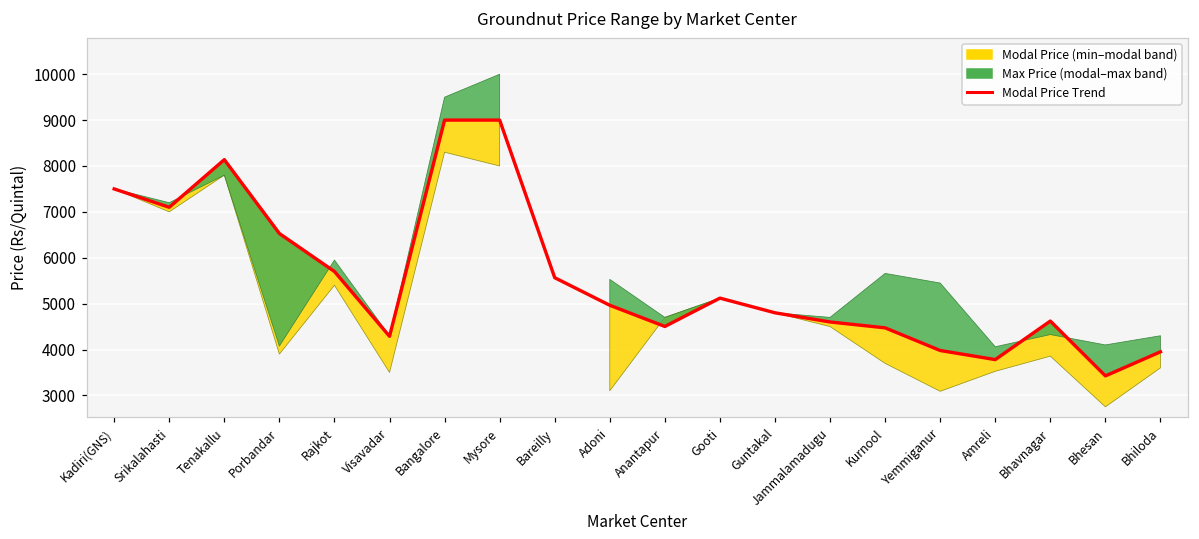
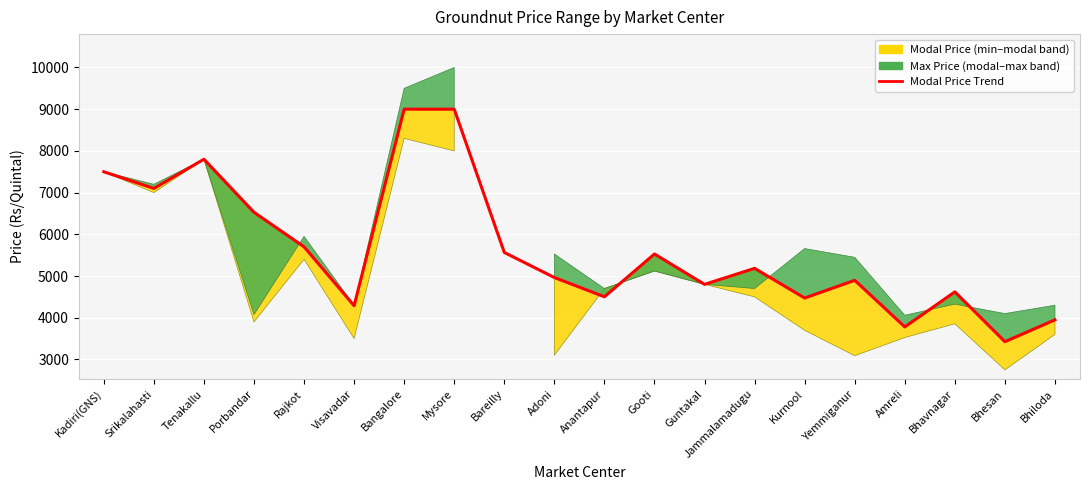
  {
    "Kadiri(GNS)": 7500,
    "Srikalahasti": 7100,
-   "Tenakallu": 8100,
+   "Tenakallu": 7800,
    "Porbandar": 6500,
    "Rajkot": 5700,
    "Visavadar": 4300,
    "Bangalore": 9000,
    "Mysore": 9000,
    "Bareilly": 5600,
    "Adoni": 5000,
    "Anantapur": 4500,
-   "Gooti": 5100,
+   "Gooti": 5500,
    "Guntakal": 4800,
-   "Jammalamadugu": 4600,
+   "Jammalamadugu": 5200,
    "Kurnool": 4500,
-   "Yemmiganur": 4000,
+   "Yemmiganur": 4900,
    "Amreli": 3800,
    "Bhavnagar": 4600,
    "Bhesan": 3400,
    "Bhiloda": 4000
  }
